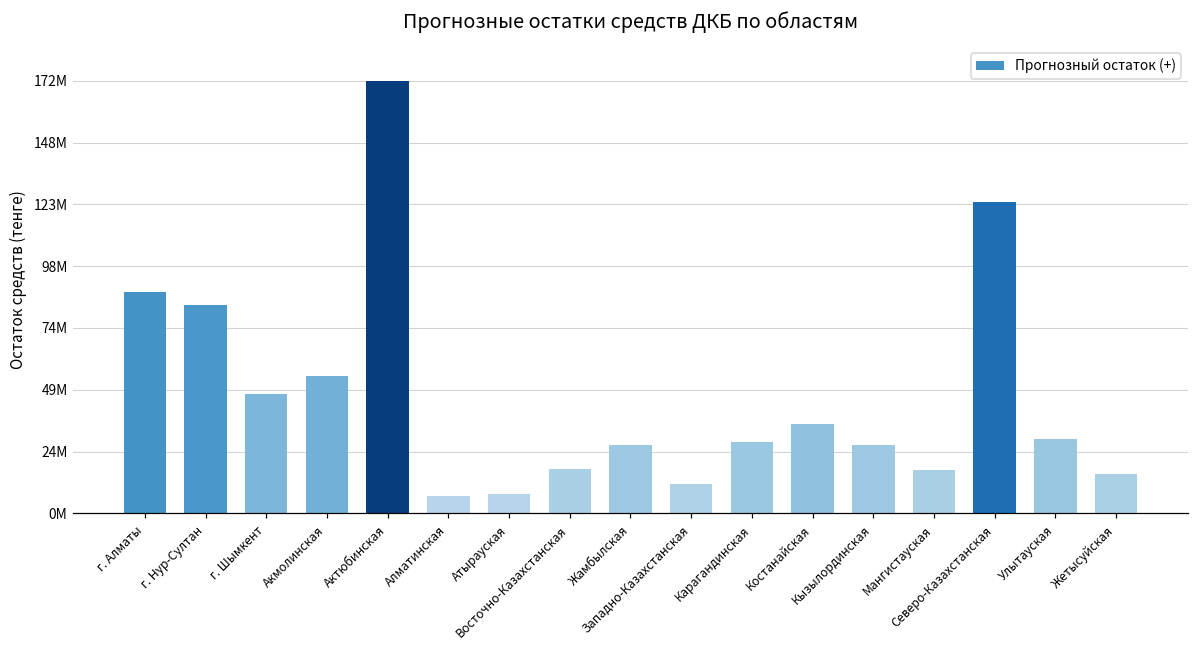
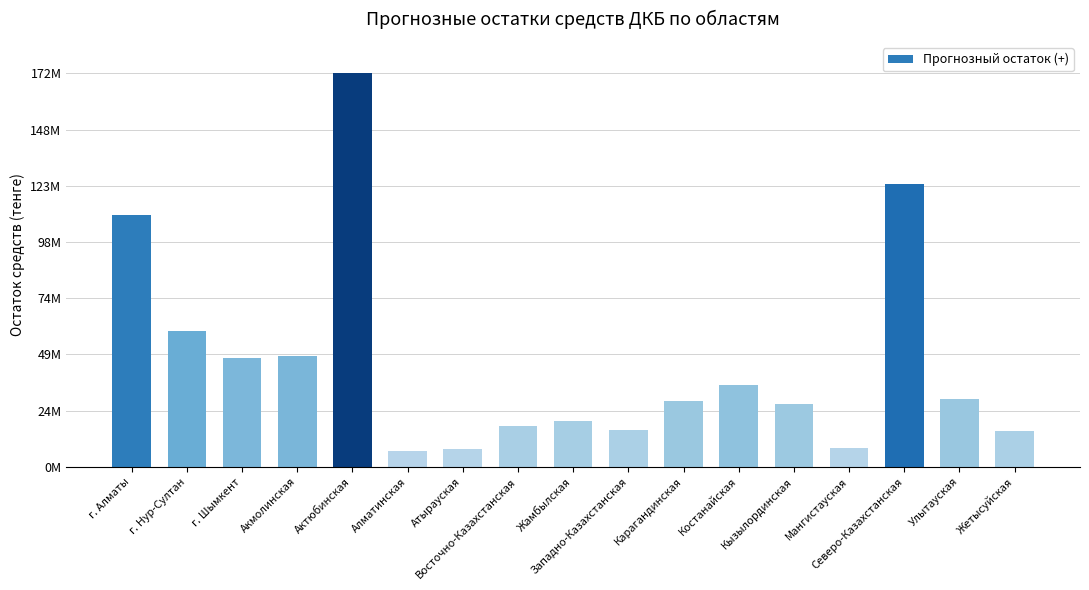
  {
-   "г. Алматы": 88000000,
-   "г. Нур-Султан": 83000000,
+   "г. Алматы": 110000000,
+   "г. Нур-Султан": 59000000,
    "г. Шымкент": 48000000,
-   "Акмолинская": 55000000,
+   "Акмолинская": 49000000,
    "Актюбинская": 173000000,
    "Алматинская": 7000000,
    "Атырауская": 8000000,
    "Восточно-Казахстанская": 18000000,
-   "Жамбылская": 28000000,
-   "Западно-Казахстанская": 12000000,
+   "Жамбылская": 20000000,
+   "Западно-Казахстанская": 16000000,
    "Карагандинская": 29000000,
    "Костанайская": 36000000,
    "Кызылординская": 27000000,
-   "Мангистауская": 17000000,
+   "Мангистауская": 8000000,
    "Северо-Казахстанская": 124000000,
    "Улытауская": 30000000,
    "Жетысуйская": 16000000
  }
